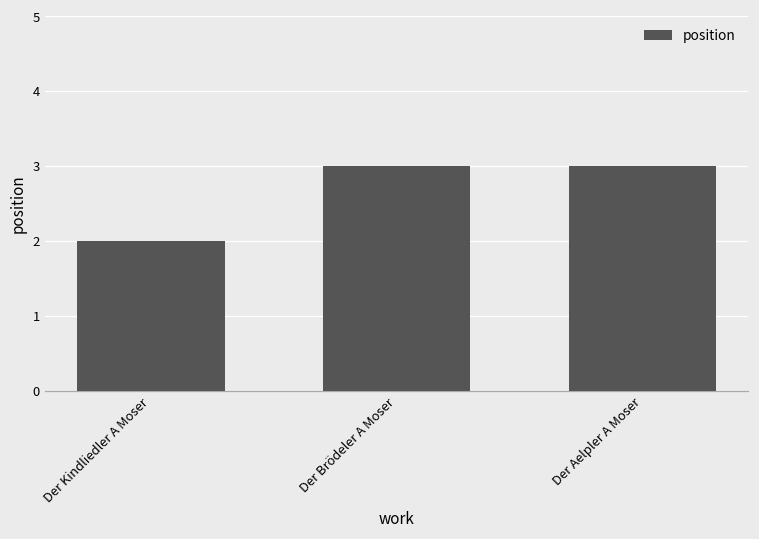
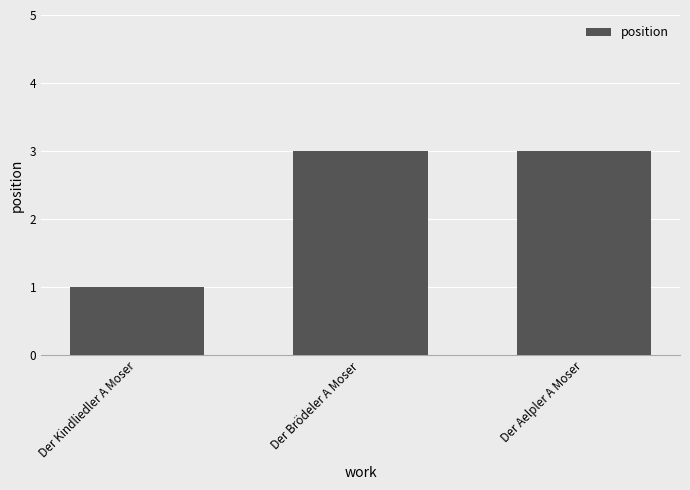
  {
-   "Der Kindliedler A Moser": 2,
+   "Der Kindliedler A Moser": 1,
    "Der Brödeler A Moser": 3,
    "Der Aelpler A Moser": 3
  }
